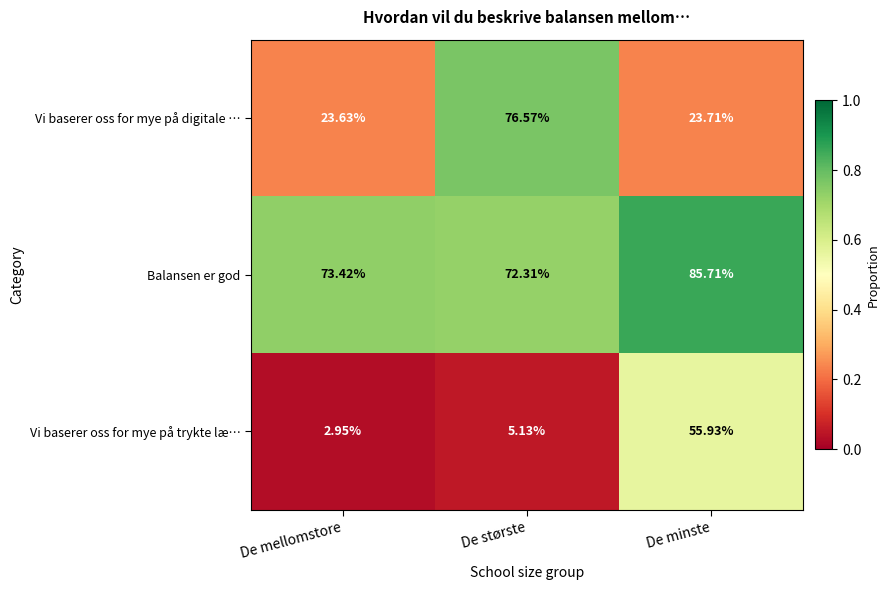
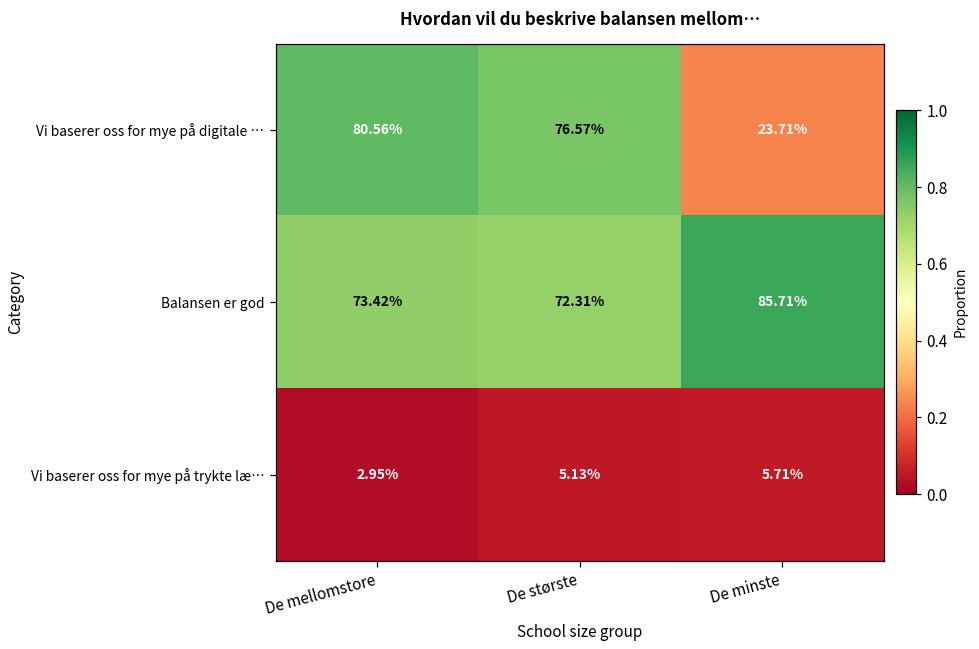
  {
    "Vi baserer oss for mye på digitale …": {
-     "De mellomstore": "23.63%",
+     "De mellomstore": "80.56%",
      "De største": "76.57%",
      "De minste": "23.71%"
    },
    "Balansen er god": {
      "De mellomstore": "73.42%",
      "De største": "72.31%",
      "De minste": "85.71%"
    },
    "Vi baserer oss for mye på trykte læ…": {
      "De mellomstore": "2.95%",
      "De største": "5.13%",
-     "De minste": "55.93%"
+     "De minste": "5.71%"
    }
  }
